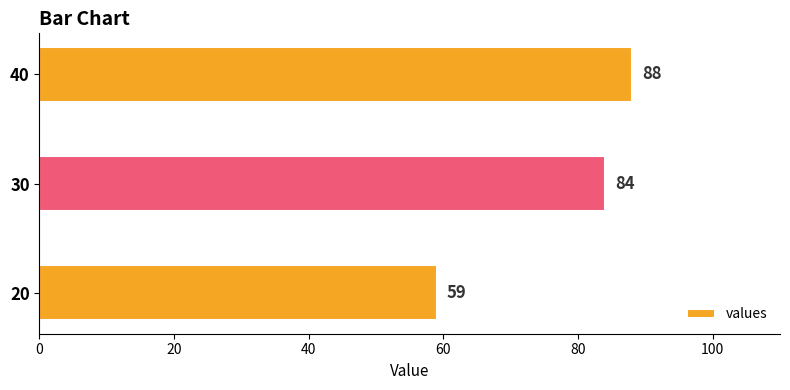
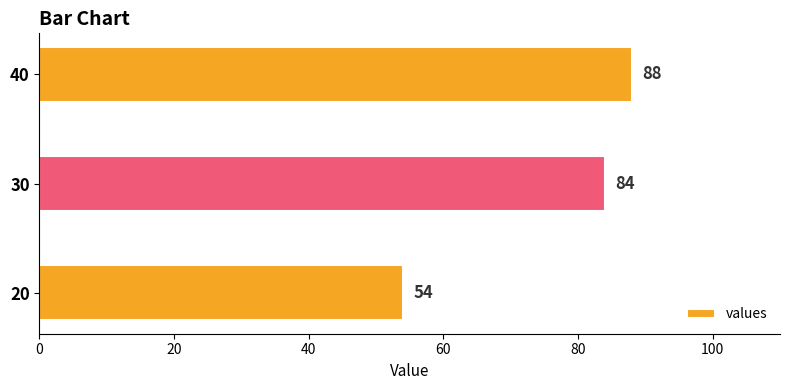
  {
    "40": 88,
    "30": 84,
-   "20": 59
+   "20": 54
  }
